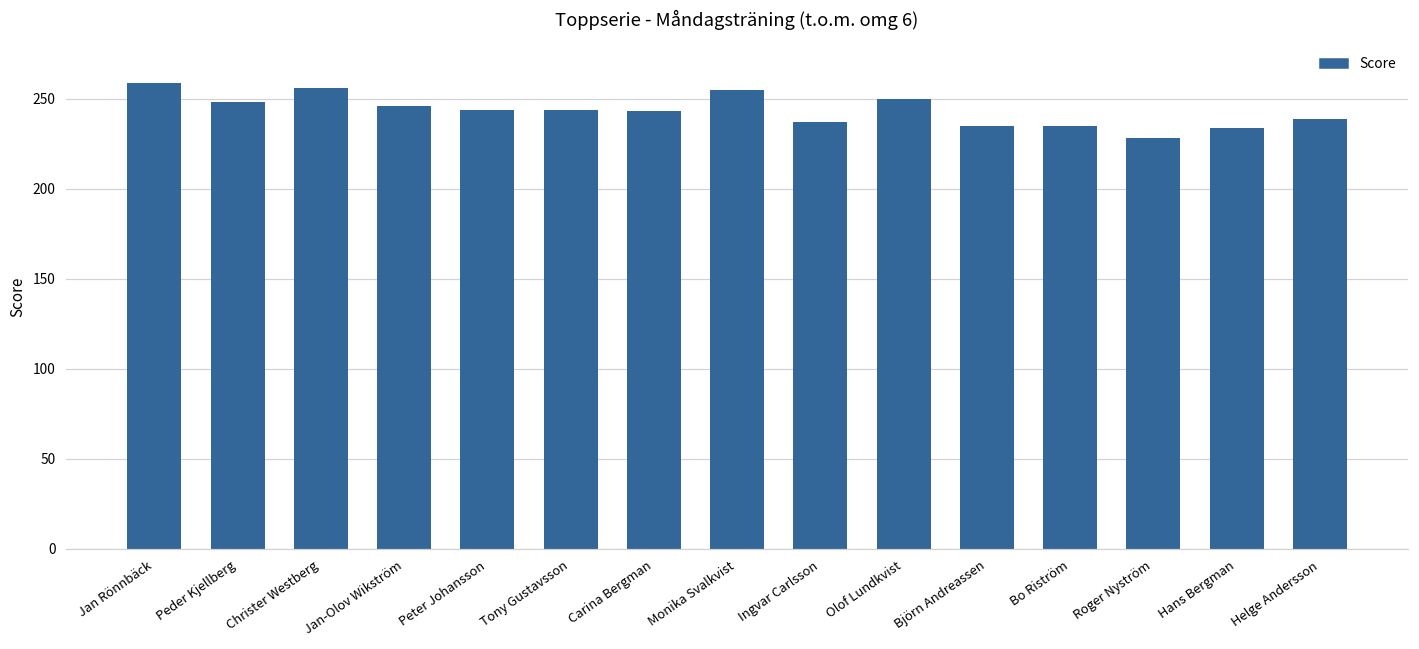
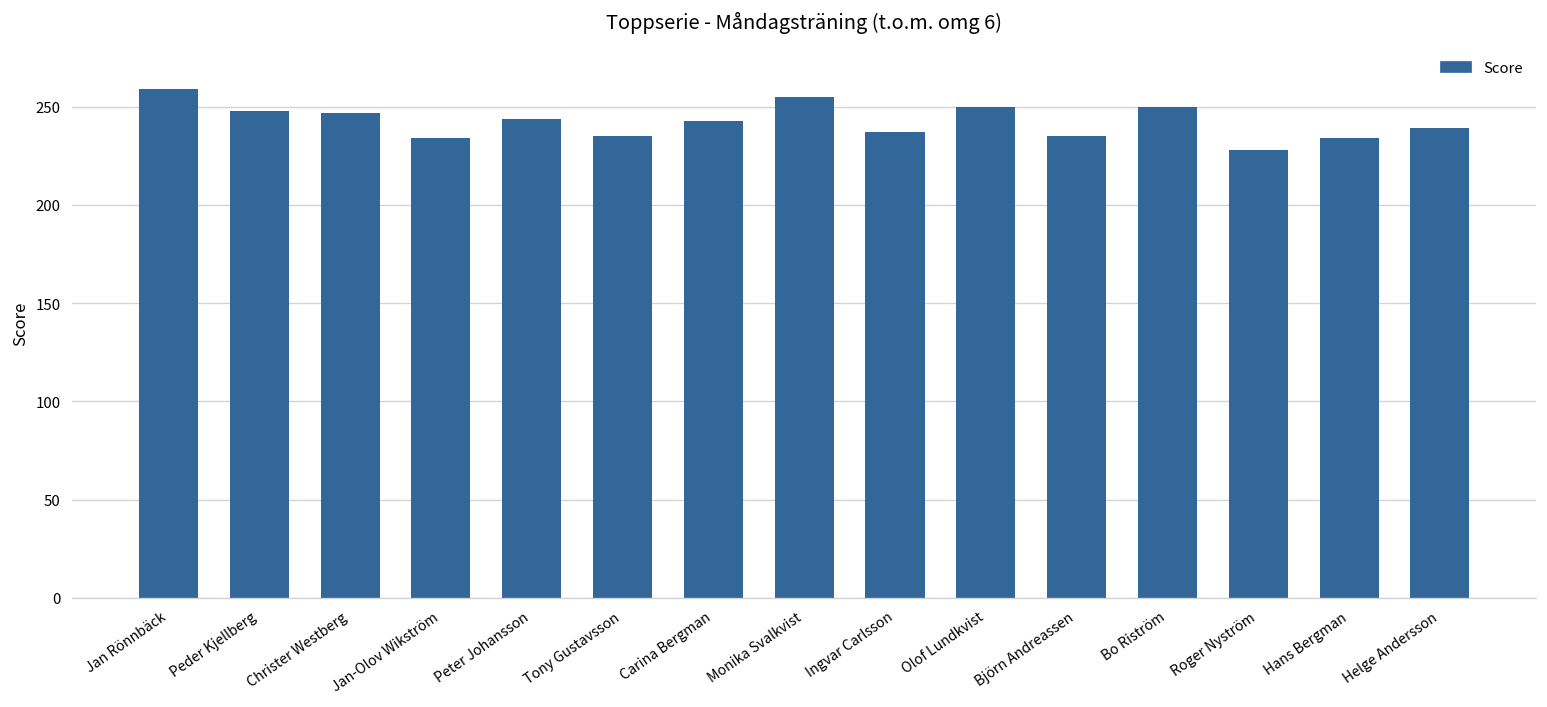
  {
    "Jan Rönnbäck": 259,
    "Peder Kjellberg": 248,
-   "Christer Westberg": 256,
-   "Jan-Olov Wikström": 246,
+   "Christer Westberg": 247,
+   "Jan-Olov Wikström": 234,
    "Peter Johansson": 244,
-   "Tony Gustavsson": 244,
+   "Tony Gustavsson": 235,
    "Carina Bergman": 243,
    "Monika Svalkvist": 255,
    "Ingvar Carlsson": 237,
    "Olof Lundkvist": 250,
    "Björn Andreassen": 235,
-   "Bo Riström": 235,
+   "Bo Riström": 250,
    "Roger Nyström": 228,
    "Hans Bergman": 234,
    "Helge Andersson": 239
  }
